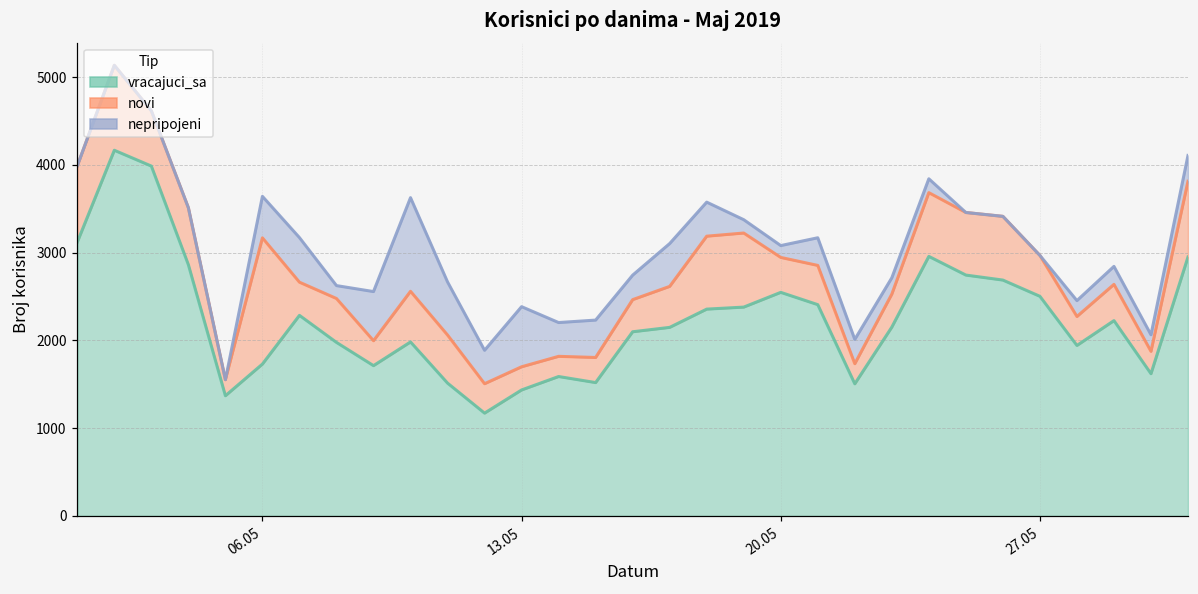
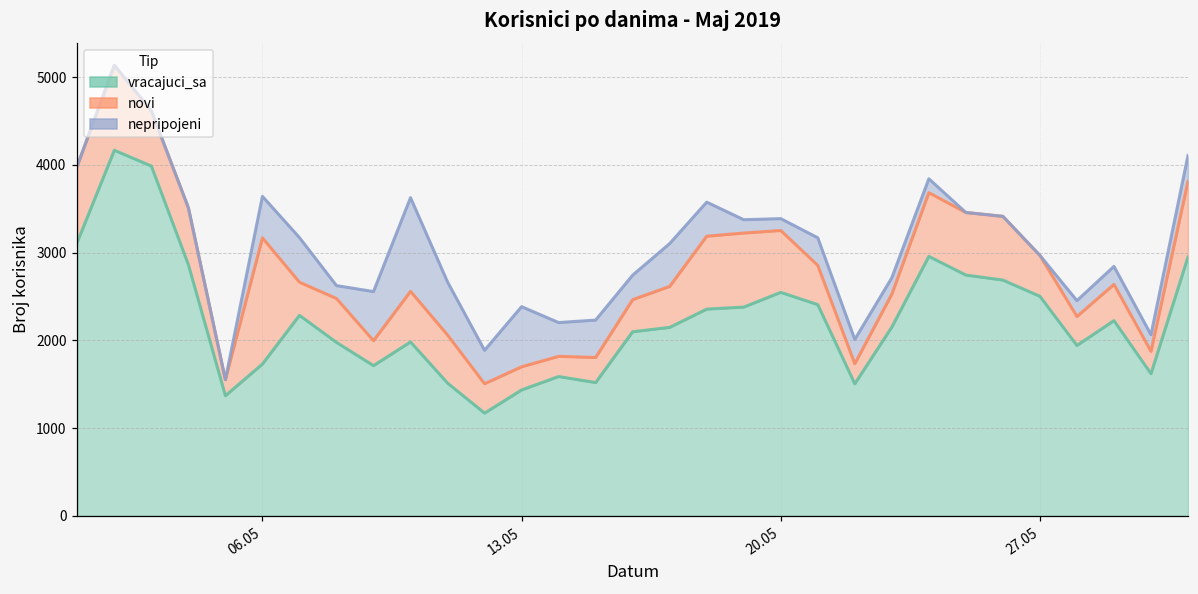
  {
    "novi": {
      "06.05": 1400,
      "13.05": 300,
-     "20.05": 400
+     "20.05": 700
    }
  }
